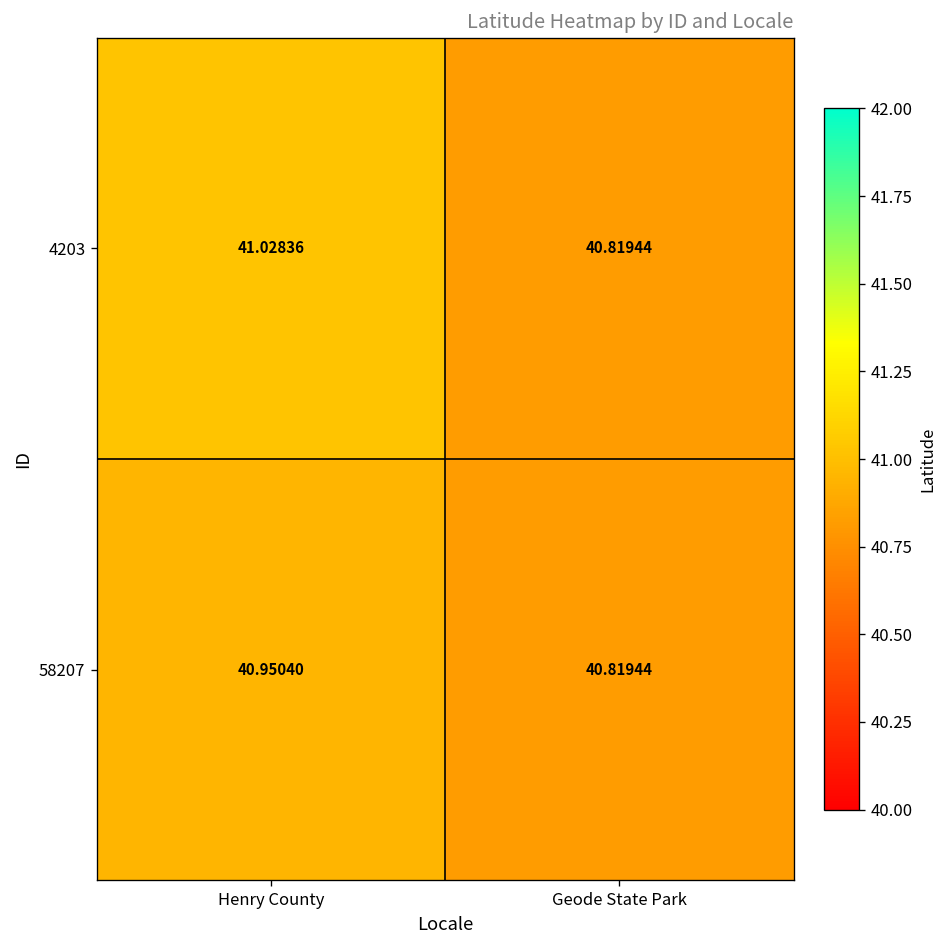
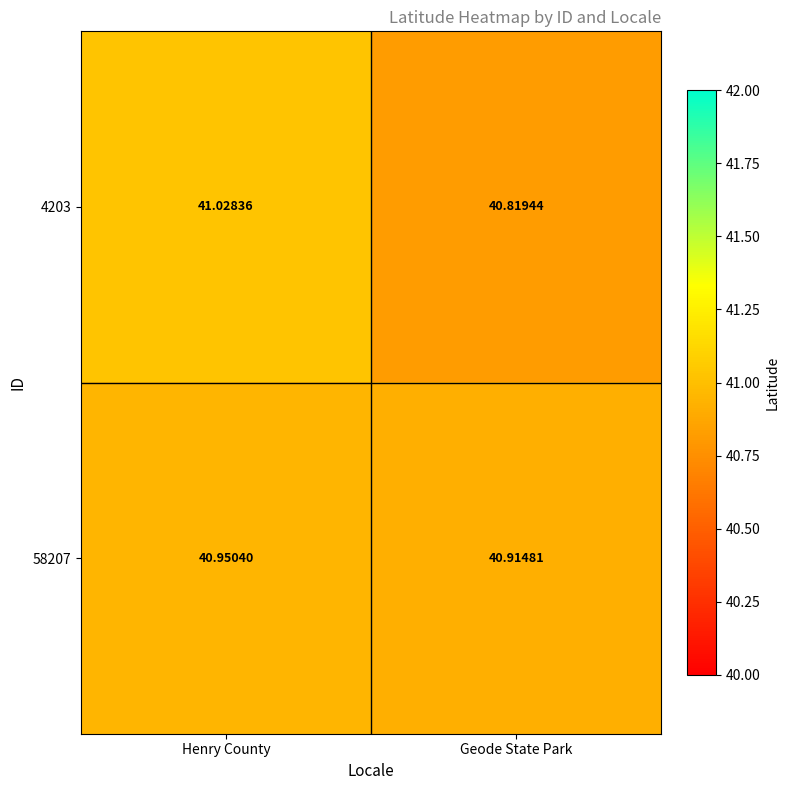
  {
    "4203": {
      "Henry County": 41.02836,
      "Geode State Park": 40.81944
    },
    "58207": {
      "Henry County": 40.95040,
-     "Geode State Park": 40.81944
+     "Geode State Park": 40.91481
    }
  }
